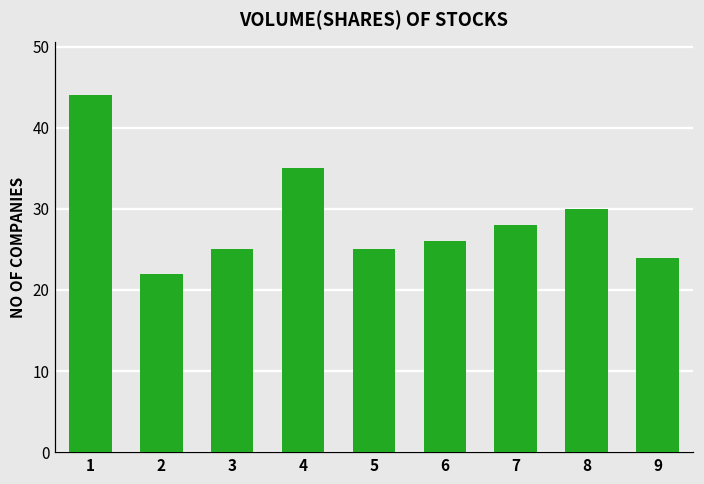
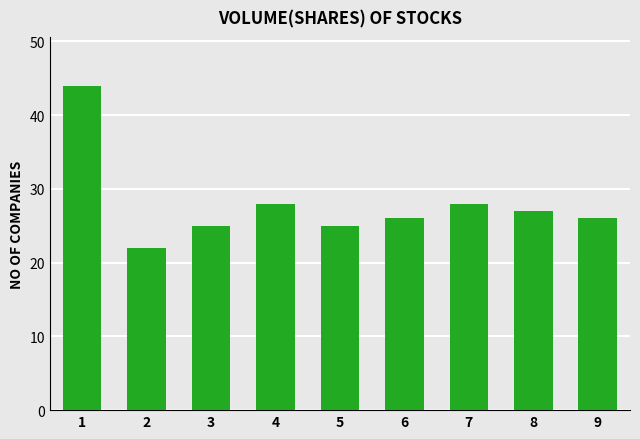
  {
    "1": 44,
    "2": 22,
    "3": 25,
-   "4": 35,
+   "4": 28,
    "5": 25,
    "6": 26,
    "7": 28,
-   "8": 30,
-   "9": 24
+   "8": 27,
+   "9": 26
  }
